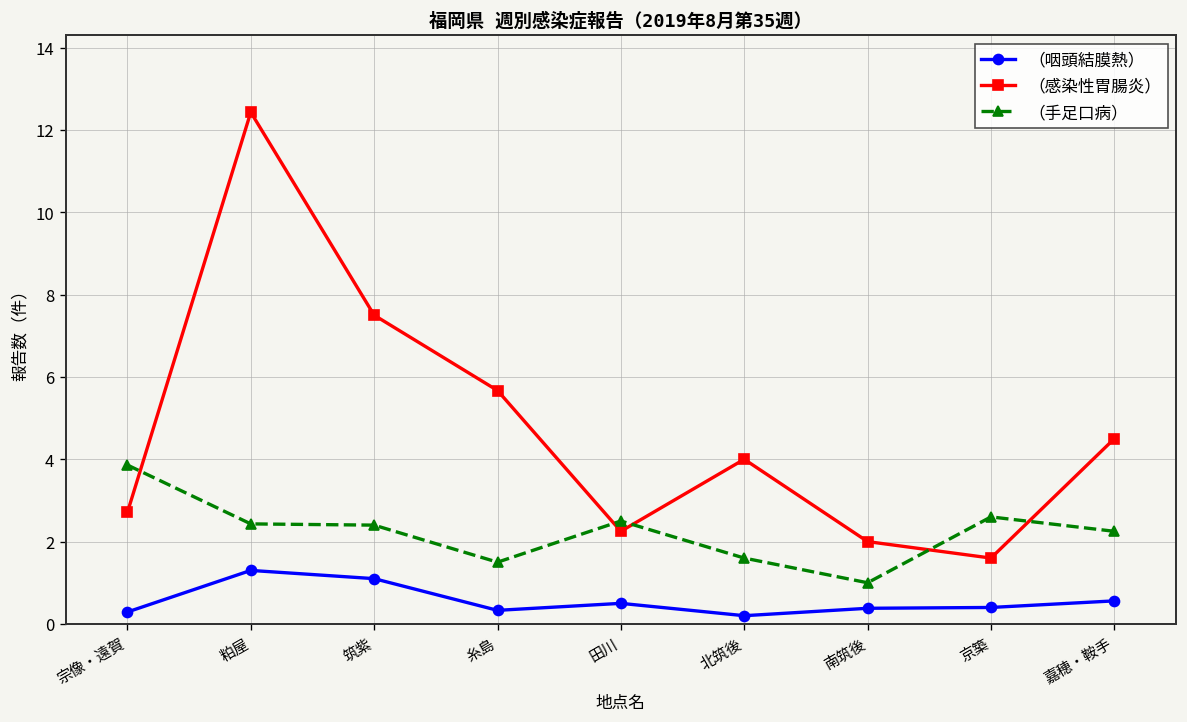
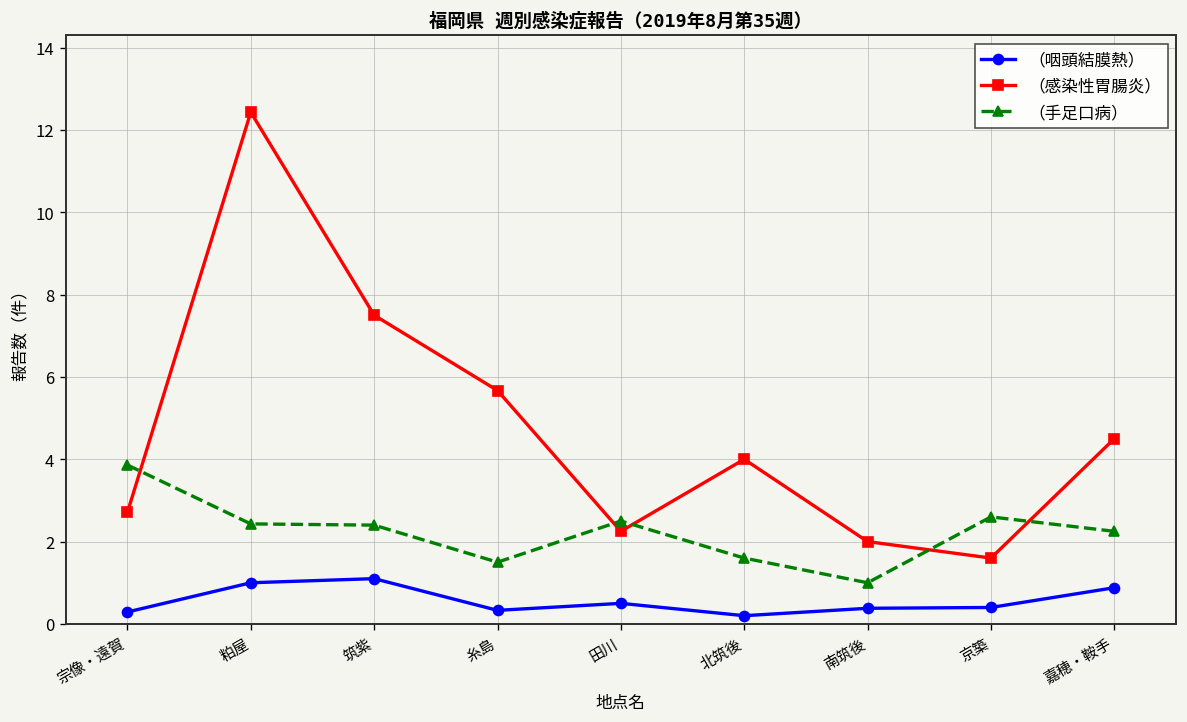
  {
    "（咽頭結膜熱）": {
      "宗像・遠賀": 0.3,
-     "粕屋": 1.3,
+     "粕屋": 1.0,
      "筑紫": 1.1,
      "糸島": 0.3,
      "田川": 0.5,
      "北筑後": 0.2,
      "南筑後": 0.4,
      "京築": 0.4,
-     "嘉穂・鞍手": 0.6
+     "嘉穂・鞍手": 0.9
    },
    "（感染性胃腸炎）": {
      "宗像・遠賀": 2.7,
      "粕屋": 12.4,
      "筑紫": 7.5,
      "糸島": 5.7,
      "田川": 2.3,
      "北筑後": 4.0,
      "南筑後": 2.0,
      "京築": 1.6,
      "嘉穂・鞍手": 4.5
    },
    "（手足口病）": {
      "宗像・遠賀": 3.9,
      "粕屋": 2.4,
      "筑紫": 2.4,
      "糸島": 1.5,
      "田川": 2.5,
      "北筑後": 1.6,
      "南筑後": 1.0,
      "京築": 2.6,
      "嘉穂・鞍手": 2.3
    }
  }
